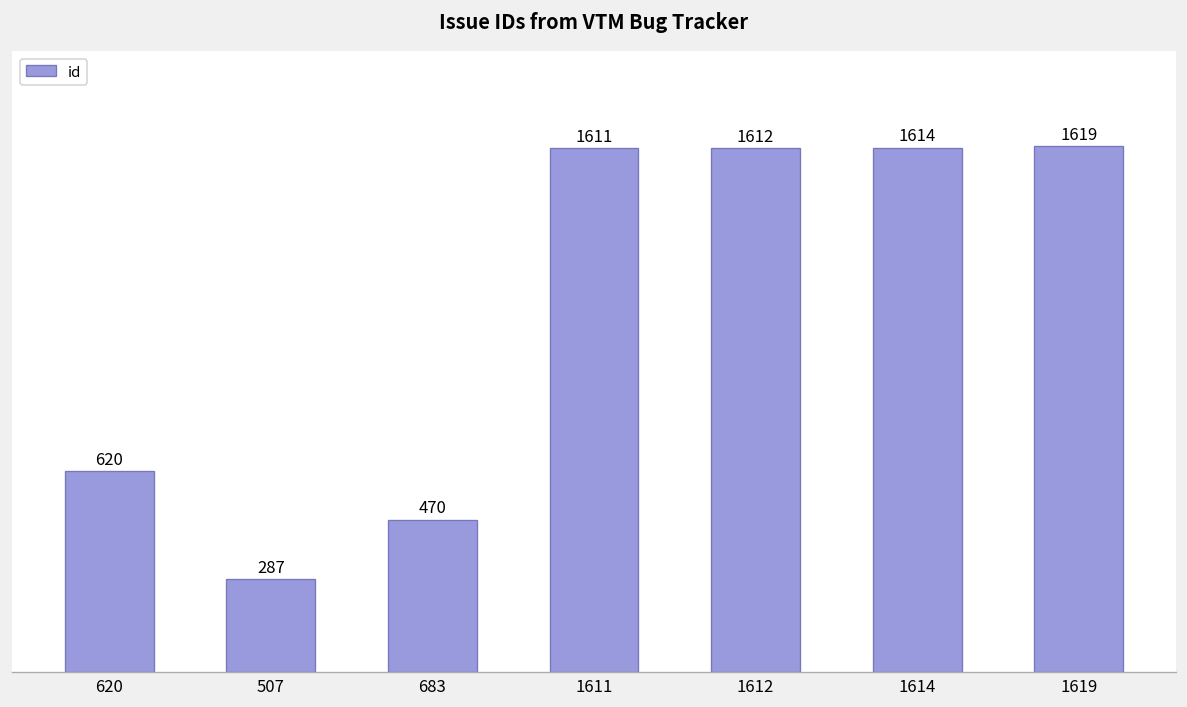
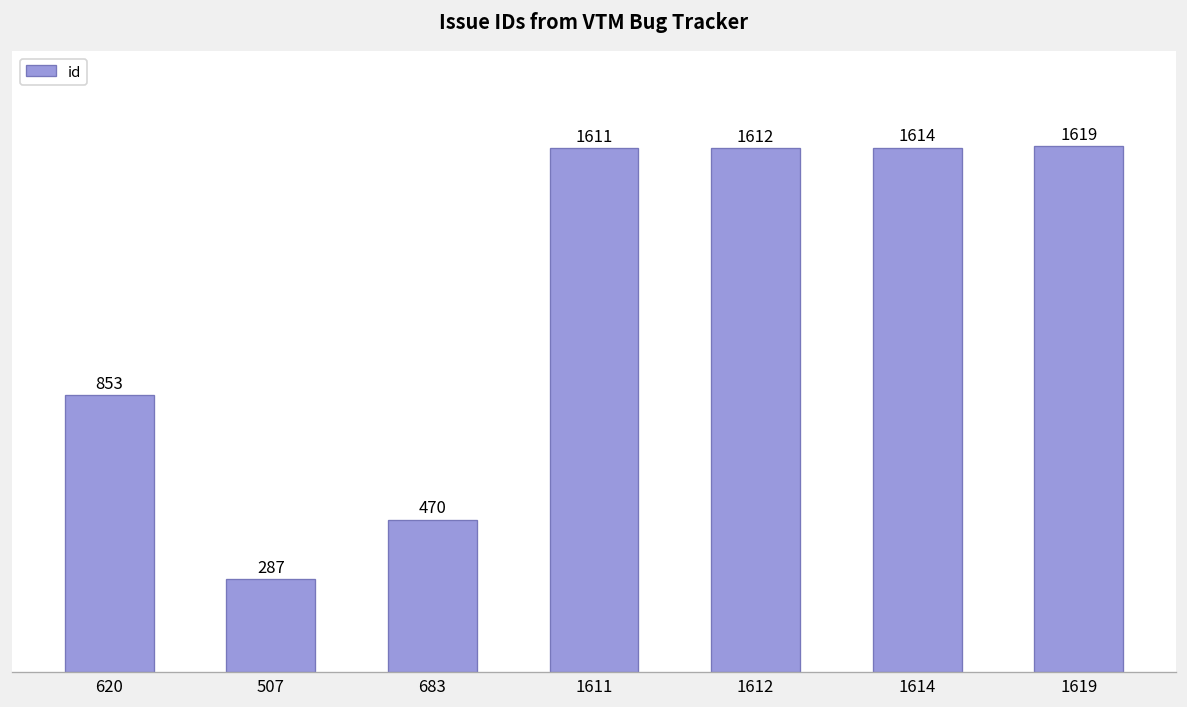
  {
-   "620": 620,
+   "620": 853,
    "507": 287,
    "683": 470,
    "1611": 1611,
    "1612": 1612,
    "1614": 1614,
    "1619": 1619
  }
